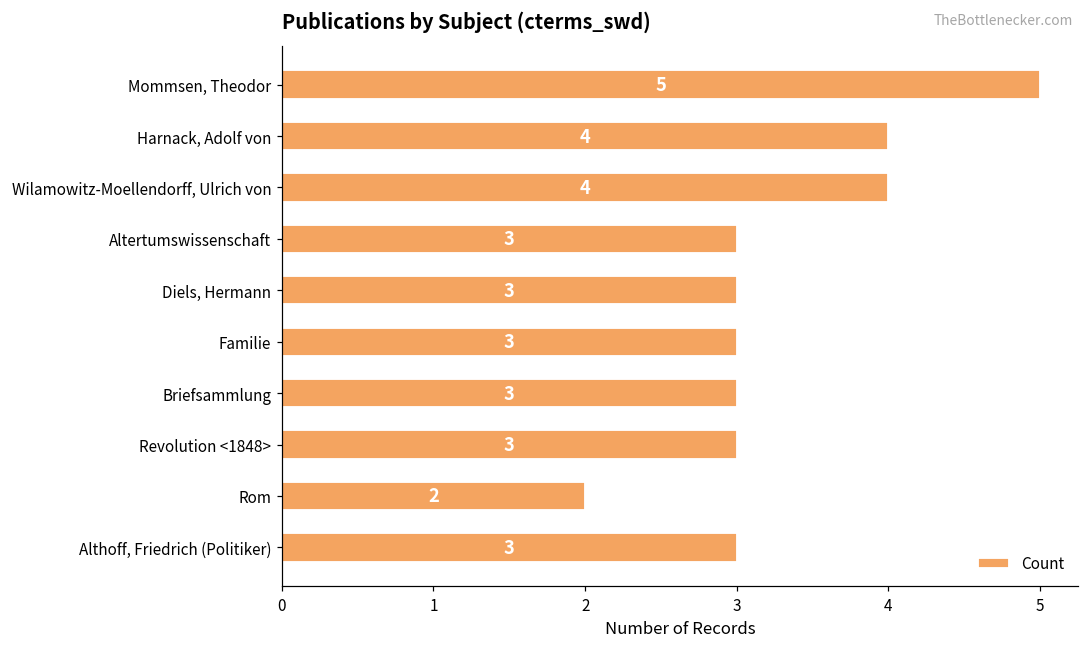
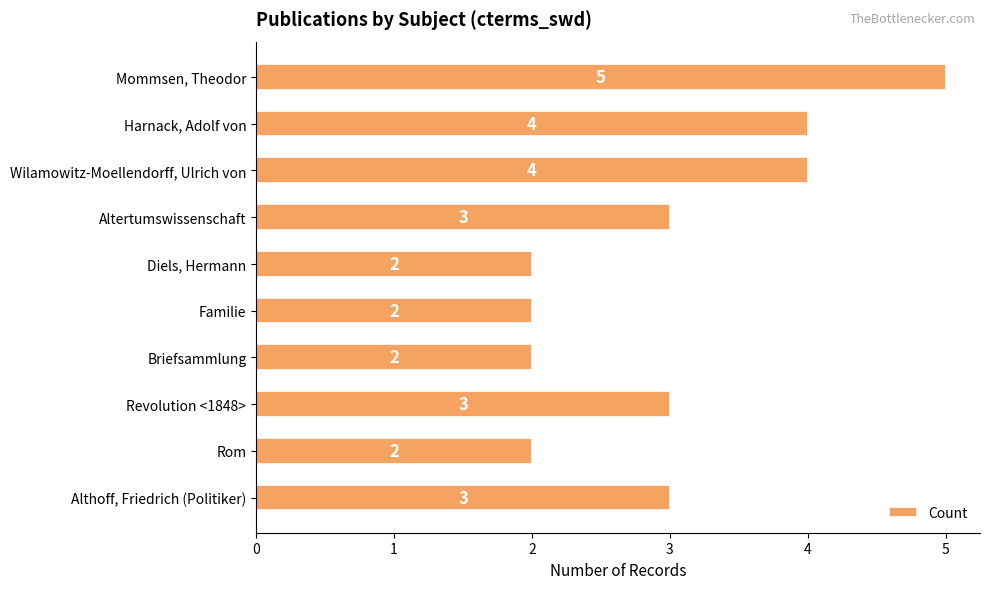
  {
    "Mommsen, Theodor": 5,
    "Harnack, Adolf von": 4,
    "Wilamowitz-Moellendorff, Ulrich von": 4,
    "Altertumswissenschaft": 3,
-   "Diels, Hermann": 3,
-   "Familie": 3,
-   "Briefsammlung": 3,
+   "Diels, Hermann": 2,
+   "Familie": 2,
+   "Briefsammlung": 2,
    "Revolution <1848>": 3,
    "Rom": 2,
    "Althoff, Friedrich (Politiker)": 3
  }
